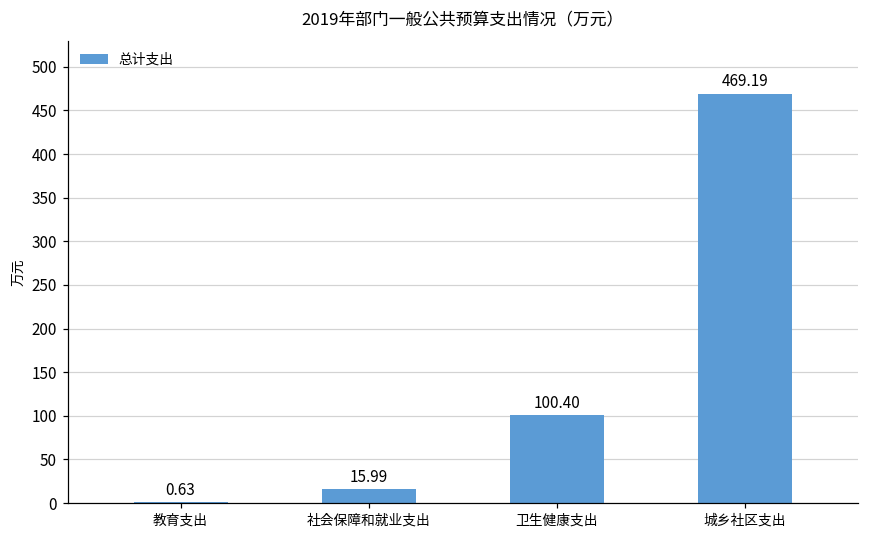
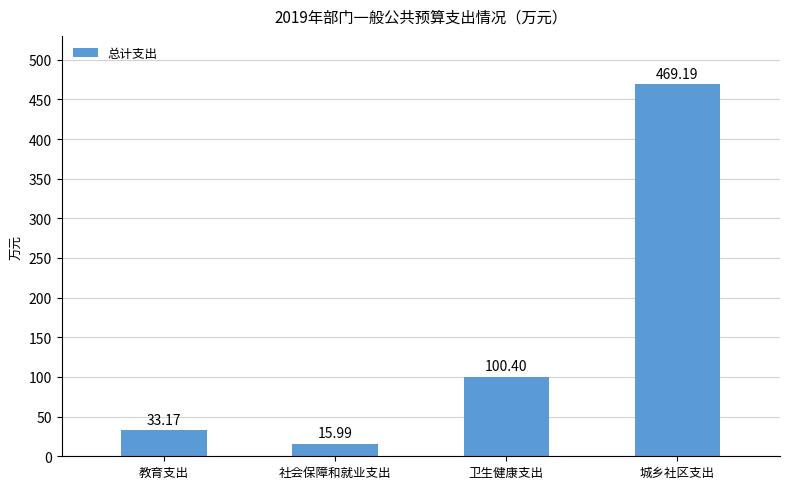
  {
-   "教育支出": 0.63,
+   "教育支出": 33.17,
    "社会保障和就业支出": 15.99,
    "卫生健康支出": 100.40,
    "城乡社区支出": 469.19
  }
